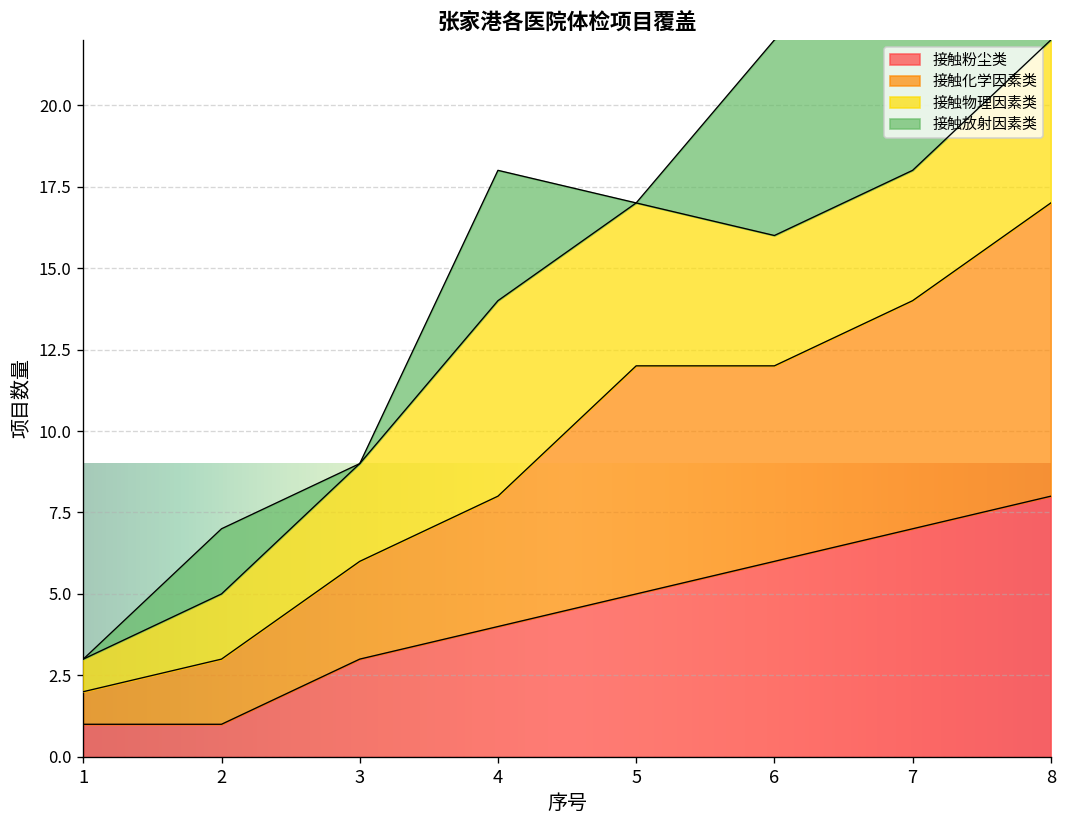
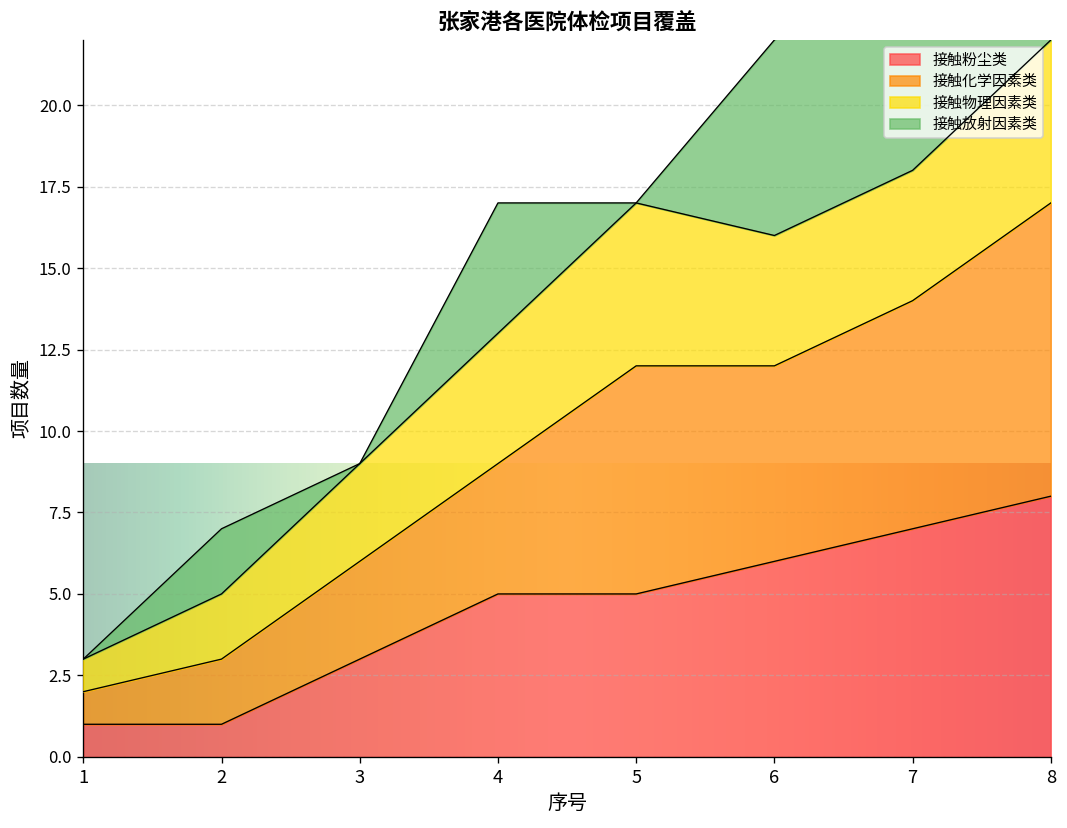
  {
    "接触粉尘类": {
      "1": 1,
      "2": 1,
      "3": 3,
-     "4": 4,
+     "4": 5,
      "5": 5,
      "6": 6,
      "7": 7,
      "8": 8
    },
    "接触化学因素类": {
      "1": 1,
      "2": 2,
      "3": 3,
      "4": 4,
      "5": 7,
      "6": 6,
      "7": 7,
      "8": 9
    },
    "接触物理因素类": {
      "2": 2,
-     "4": 6,
+     "4": 4,
      "6": 4,
      "7": 4
    },
    "接触放射因素类": {
      "2": 2,
      "4": 4,
      "6": 6
    }
  }
